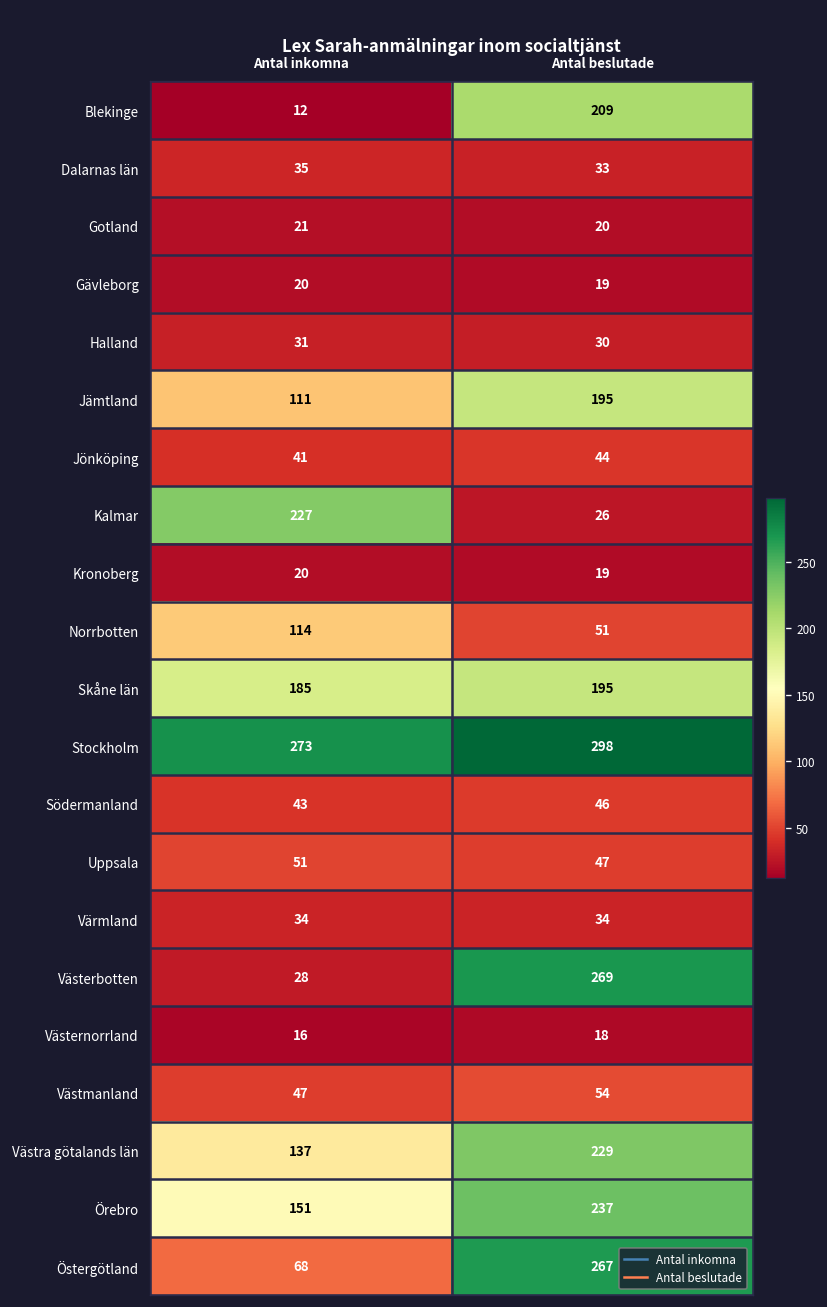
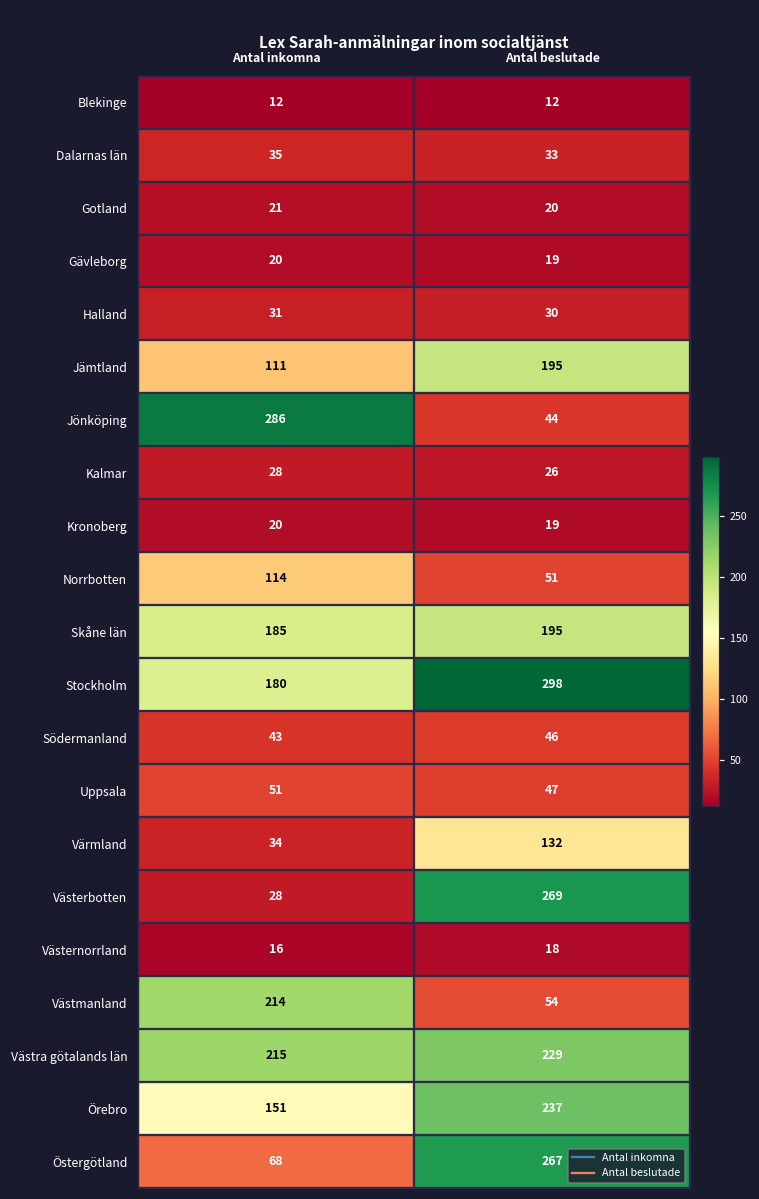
  {
    "Blekinge": {
      "Antal inkomna": 12,
-     "Antal beslutade": 209
+     "Antal beslutade": 12
    },
    "Dalarnas län": {
      "Antal inkomna": 35,
      "Antal beslutade": 33
    },
    "Gotland": {
      "Antal inkomna": 21,
      "Antal beslutade": 20
    },
    "Gävleborg": {
      "Antal inkomna": 20,
      "Antal beslutade": 19
    },
    "Halland": {
      "Antal inkomna": 31,
      "Antal beslutade": 30
    },
    "Jämtland": {
      "Antal inkomna": 111,
      "Antal beslutade": 195
    },
    "Jönköping": {
-     "Antal inkomna": 41,
+     "Antal inkomna": 286,
      "Antal beslutade": 44
    },
    "Kalmar": {
-     "Antal inkomna": 227,
+     "Antal inkomna": 28,
      "Antal beslutade": 26
    },
    "Kronoberg": {
      "Antal inkomna": 20,
      "Antal beslutade": 19
    },
    "Norrbotten": {
      "Antal inkomna": 114,
      "Antal beslutade": 51
    },
    "Skåne län": {
      "Antal inkomna": 185,
      "Antal beslutade": 195
    },
    "Stockholm": {
-     "Antal inkomna": 273,
+     "Antal inkomna": 180,
      "Antal beslutade": 298
    },
    "Södermanland": {
      "Antal inkomna": 43,
      "Antal beslutade": 46
    },
    "Uppsala": {
      "Antal inkomna": 51,
      "Antal beslutade": 47
    },
    "Värmland": {
      "Antal inkomna": 34,
-     "Antal beslutade": 34
+     "Antal beslutade": 132
    },
    "Västerbotten": {
      "Antal inkomna": 28,
      "Antal beslutade": 269
    },
    "Västernorrland": {
      "Antal inkomna": 16,
      "Antal beslutade": 18
    },
    "Västmanland": {
-     "Antal inkomna": 47,
+     "Antal inkomna": 214,
      "Antal beslutade": 54
    },
    "Västra götalands län": {
-     "Antal inkomna": 137,
+     "Antal inkomna": 215,
      "Antal beslutade": 229
    },
    "Örebro": {
      "Antal inkomna": 151,
      "Antal beslutade": 237
    },
    "Östergötland": {
      "Antal inkomna": 68,
      "Antal beslutade": 267
    }
  }
